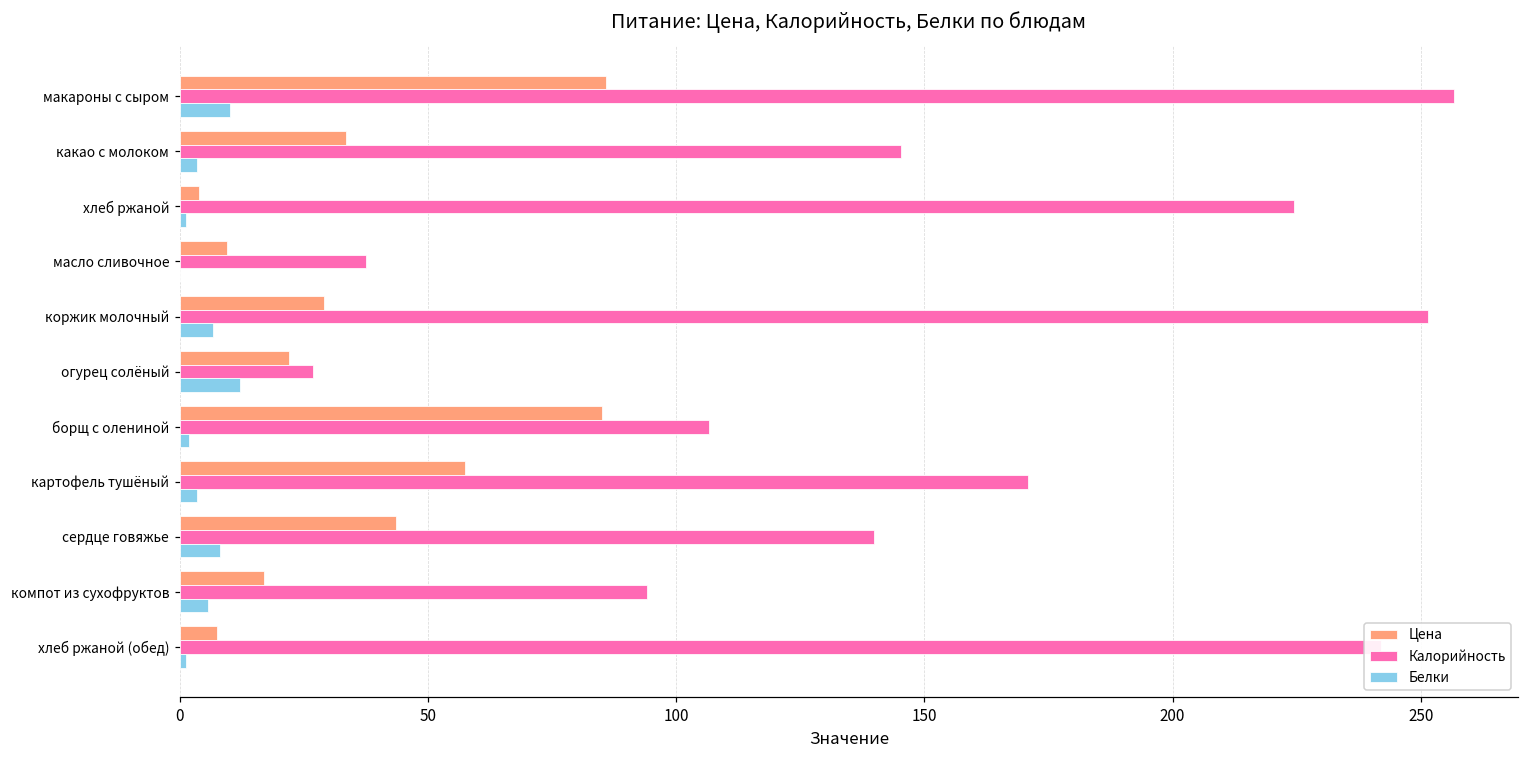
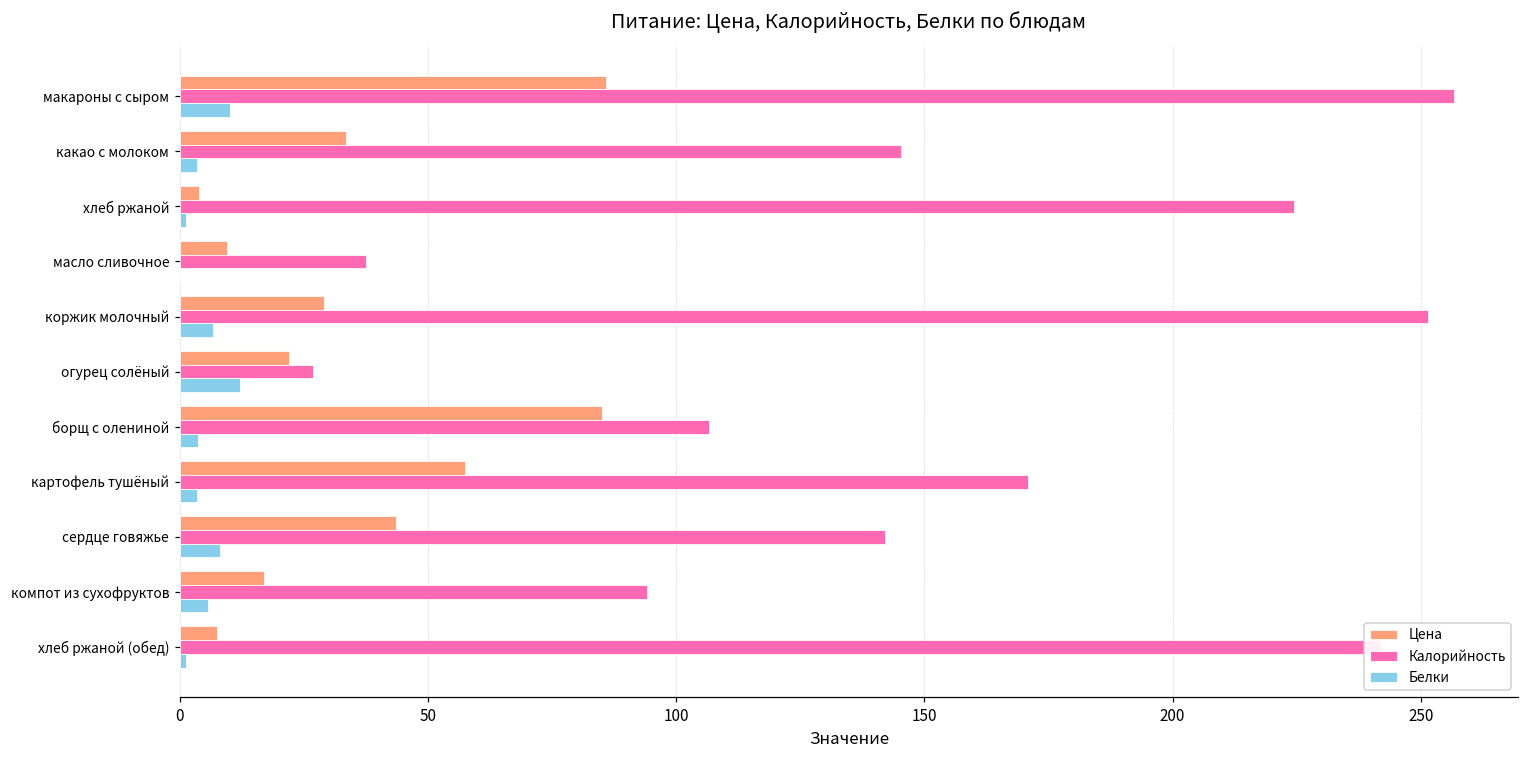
  {
    "Цена": {
      "макароны с сыром": 86,
      "какао с молоком": 33,
      "хлеб ржаной": 4,
      "масло сливочное": 10,
      "коржик молочный": 29,
      "огурец солёный": 22,
      "борщ с олениной": 85,
      "картофель тушёный": 57,
      "сердце говяжье": 44,
      "компот из сухофруктов": 17,
      "хлеб ржаной (обед)": 8
    },
    "Калорийность": {
      "макароны с сыром": 257,
      "какао с молоком": 145,
      "хлеб ржаной": 224,
      "масло сливочное": 38,
      "коржик молочный": 252,
      "огурец солёный": 27,
      "борщ с олениной": 107,
      "картофель тушёный": 171,
-     "сердце говяжье": 140,
+     "сердце говяжье": 142,
      "компот из сухофруктов": 94
    },
    "Белки": {
      "макароны с сыром": 10,
      "какао с молоком": 4,
      "хлеб ржаной": 1,
      "масло сливочное": 0,
      "коржик молочный": 7,
      "огурец солёный": 12,
-     "борщ с олениной": 2,
+     "борщ с олениной": 4,
      "картофель тушёный": 3,
      "сердце говяжье": 8,
      "компот из сухофруктов": 6,
      "хлеб ржаной (обед)": 1
    }
  }
